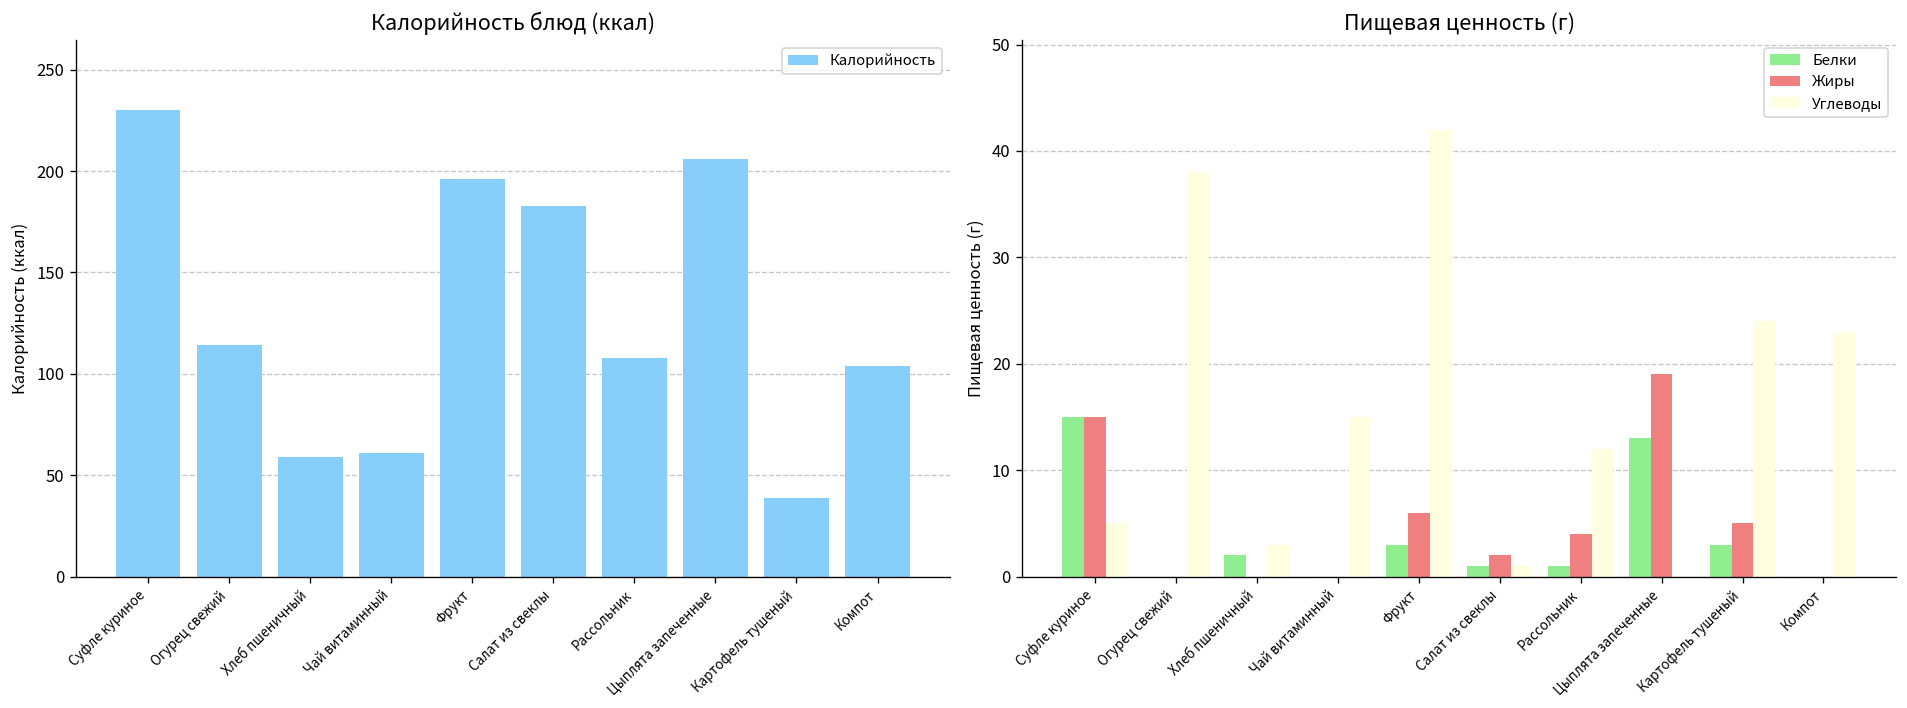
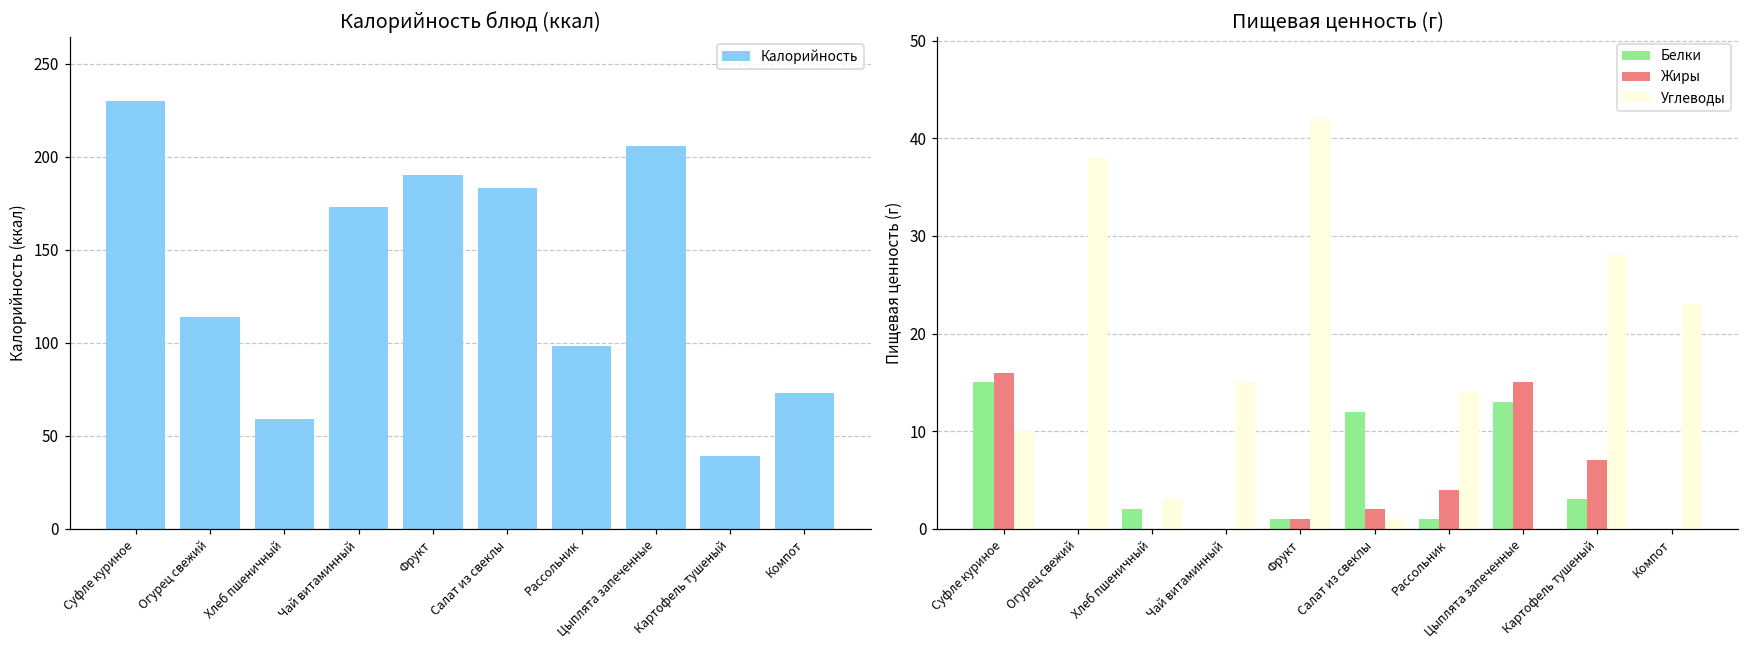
  {
    "Калорийность блюд (ккал)": {
      "Суфле куриное": 230,
      "Огурец свежий": 114,
      "Хлеб пшеничный": 59,
-     "Чай витаминный": 61,
-     "Фрукт": 196,
+     "Чай витаминный": 173,
+     "Фрукт": 190,
      "Салат из свеклы": 183,
-     "Рассольник": 108,
+     "Рассольник": 98,
      "Цыплята запеченные": 206,
      "Картофель тушеный": 39,
-     "Компот": 104
+     "Компот": 73
    },
    "Пищевая ценность (г)": {
      "Белки": {
        "Суфле куриное": 15,
        "Огурец свежий": 0,
        "Хлеб пшеничный": 2,
        "Чай витаминный": 0,
-       "Фрукт": 3,
-       "Салат из свеклы": 1,
+       "Фрукт": 1,
+       "Салат из свеклы": 12,
        "Рассольник": 1,
        "Цыплята запеченные": 13,
        "Картофель тушеный": 3,
        "Компот": 0
      },
      "Жиры": {
-       "Суфле куриное": 15,
+       "Суфле куриное": 16,
        "Огурец свежий": 0,
        "Хлеб пшеничный": 0,
        "Чай витаминный": 0,
-       "Фрукт": 6,
+       "Фрукт": 1,
        "Салат из свеклы": 2,
        "Рассольник": 4,
-       "Цыплята запеченные": 19,
-       "Картофель тушеный": 5,
+       "Цыплята запеченные": 15,
+       "Картофель тушеный": 7,
        "Компот": 0
      },
      "Углеводы": {
-       "Суфле куриное": 5,
+       "Суфле куриное": 10,
        "Огурец свежий": 38,
        "Хлеб пшеничный": 3,
        "Чай витаминный": 15,
        "Фрукт": 42,
        "Салат из свеклы": 1,
-       "Рассольник": 12,
+       "Рассольник": 14,
        "Цыплята запеченные": 0,
-       "Картофель тушеный": 24,
+       "Картофель тушеный": 28,
        "Компот": 23
      }
    }
  }
